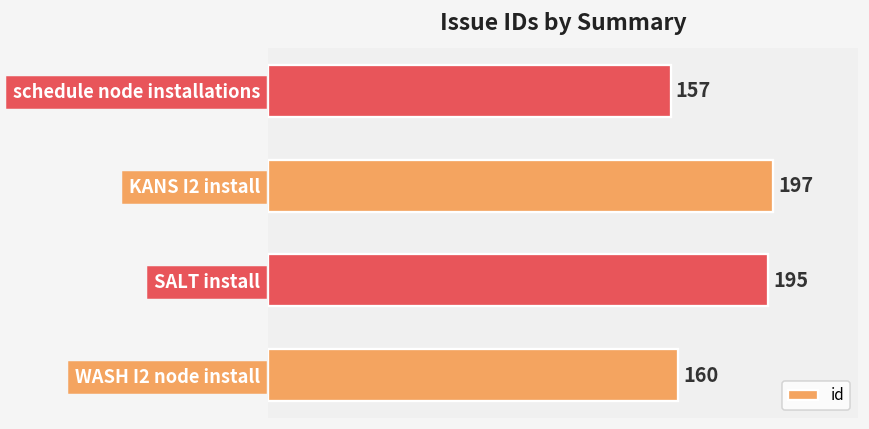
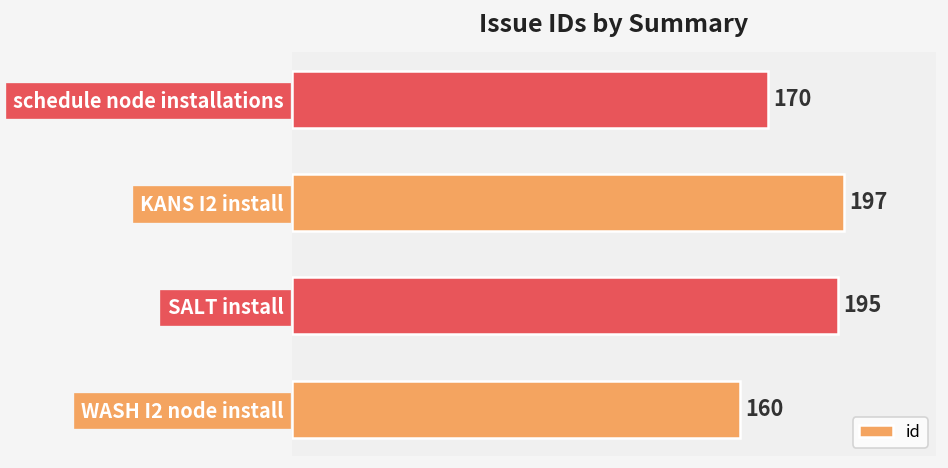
  {
-   "schedule node installations": 157,
+   "schedule node installations": 170,
    "KANS I2 install": 197,
    "SALT install": 195,
    "WASH I2 node install": 160
  }
